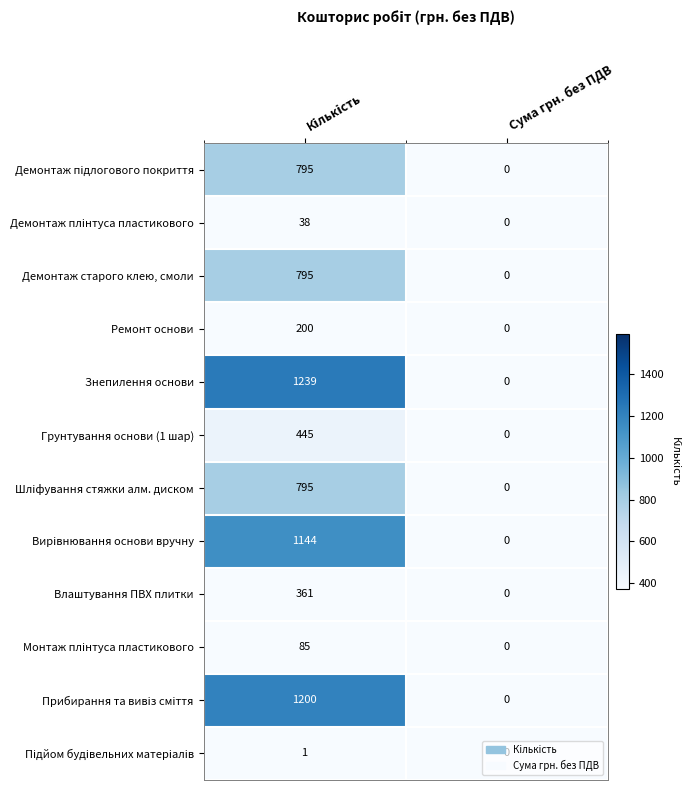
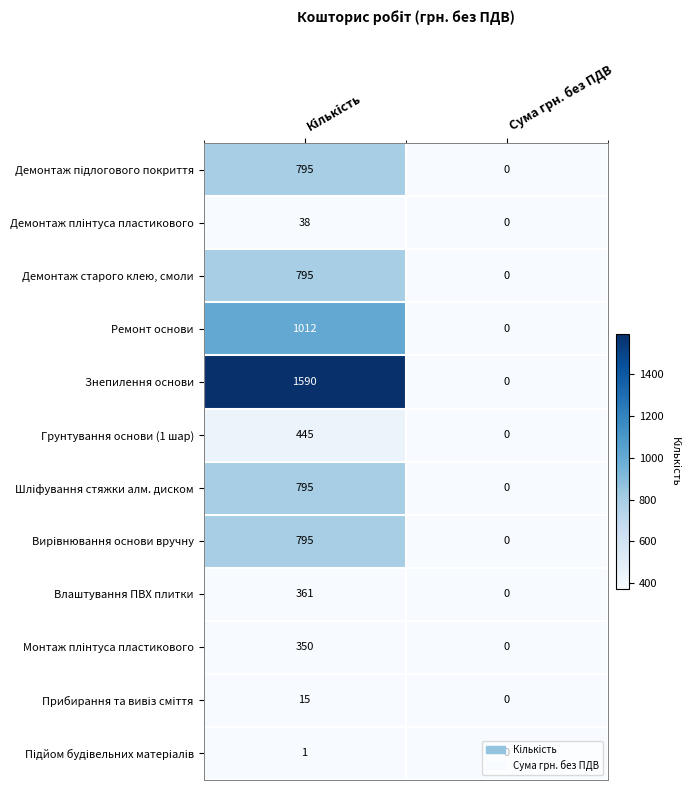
  {
    "Демонтаж підлогового покриття": {
      "Кількість": 795,
      "Сума грн. без ПДВ": 0
    },
    "Демонтаж плінтуса пластикового": {
      "Кількість": 38,
      "Сума грн. без ПДВ": 0
    },
    "Демонтаж старого клею, смоли": {
      "Кількість": 795,
      "Сума грн. без ПДВ": 0
    },
    "Ремонт основи": {
-     "Кількість": 200,
+     "Кількість": 1012,
      "Сума грн. без ПДВ": 0
    },
    "Знепилення основи": {
-     "Кількість": 1239,
+     "Кількість": 1590,
      "Сума грн. без ПДВ": 0
    },
    "Грунтування основи (1 шар)": {
      "Кількість": 445,
      "Сума грн. без ПДВ": 0
    },
    "Шліфування стяжки алм. диском": {
      "Кількість": 795,
      "Сума грн. без ПДВ": 0
    },
    "Вирівнювання основи вручну": {
-     "Кількість": 1144,
+     "Кількість": 795,
      "Сума грн. без ПДВ": 0
    },
    "Влаштування ПВХ плитки": {
      "Кількість": 361,
      "Сума грн. без ПДВ": 0
    },
    "Монтаж плінтуса пластикового": {
-     "Кількість": 85,
+     "Кількість": 350,
      "Сума грн. без ПДВ": 0
    },
    "Прибирання та вивіз сміття": {
-     "Кількість": 1200,
+     "Кількість": 15,
      "Сума грн. без ПДВ": 0
    },
    "Підйом будівельних матеріалів": {
      "Кількість": 1
    }
  }
